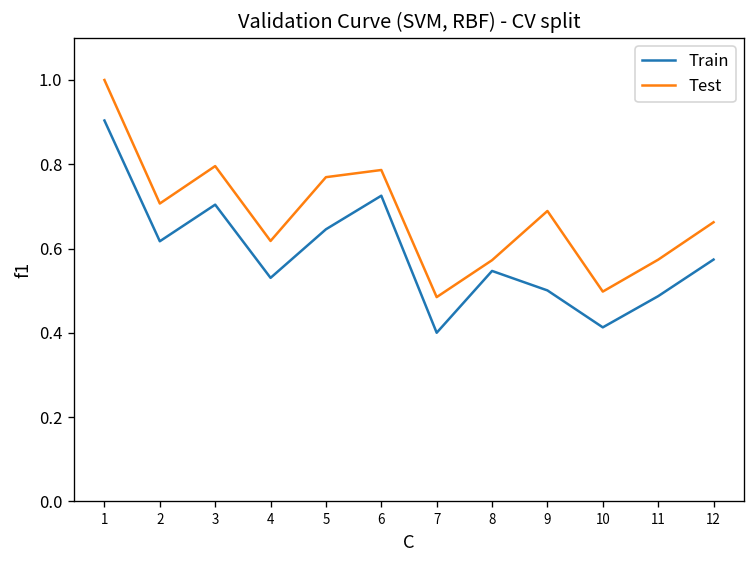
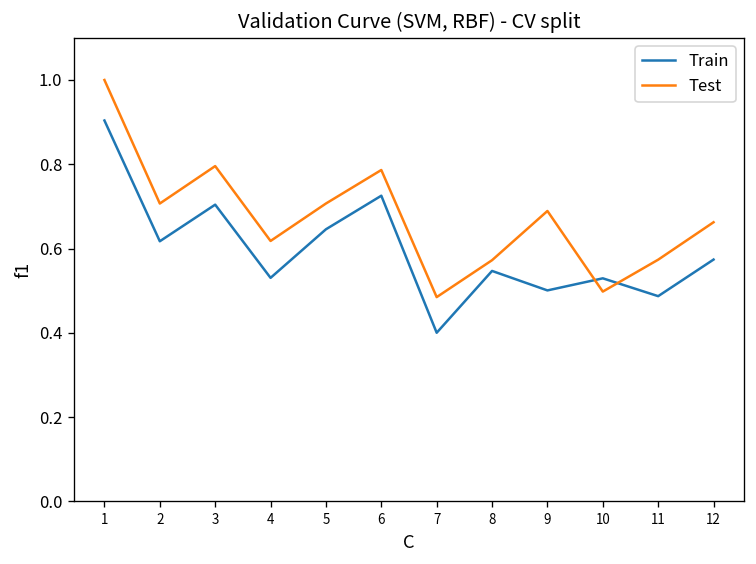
  {
    "Train": {
      "1": 0.90,
      "2": 0.62,
      "3": 0.70,
      "4": 0.53,
      "5": 0.65,
      "6": 0.73,
      "7": 0.40,
      "8": 0.55,
      "9": 0.50,
-     "10": 0.41,
+     "10": 0.53,
      "11": 0.49,
      "12": 0.57
    },
    "Test": {
      "1": 1.00,
      "2": 0.71,
      "3": 0.80,
      "4": 0.62,
-     "5": 0.77,
+     "5": 0.71,
      "6": 0.79,
      "7": 0.48,
      "8": 0.57,
      "9": 0.69,
      "10": 0.50,
      "11": 0.57,
      "12": 0.66
    }
  }
